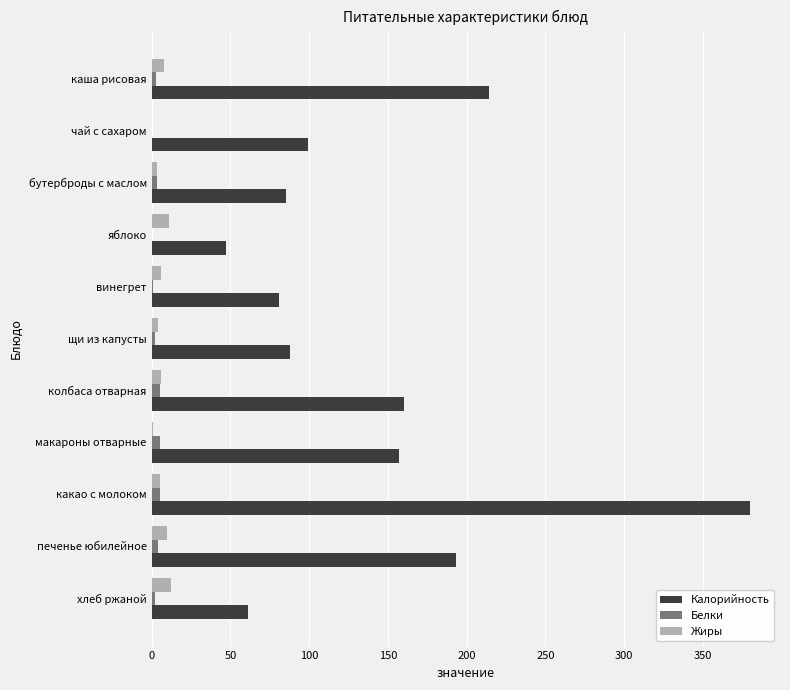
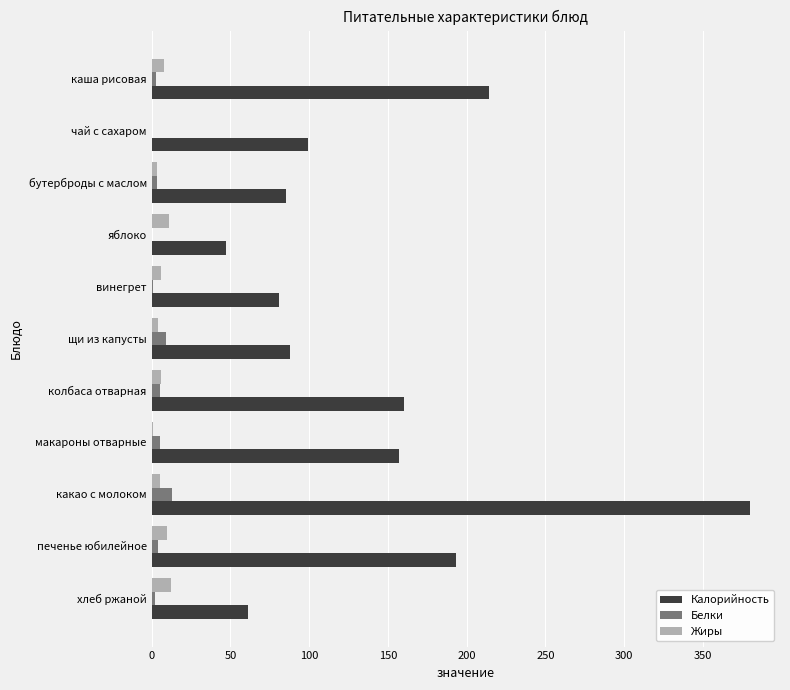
  {
    "Калорийность": {
      "каша рисовая": 214,
      "чай с сахаром": 99,
      "бутерброды с маслом": 86,
      "яблоко": 47,
      "винегрет": 81,
      "щи из капусты": 88,
      "колбаса отварная": 160,
      "макароны отварные": 157,
      "какао с молоком": 380,
      "печенье юбилейное": 193,
      "хлеб ржаной": 61
    },
    "Белки": {
      "каша рисовая": 3,
      "чай с сахаром": 0,
      "бутерброды с маслом": 4,
      "яблоко": 0,
-     "щи из капусты": 2,
+     "щи из капусты": 9,
      "колбаса отварная": 5,
      "макароны отварные": 5,
-     "какао с молоком": 5,
+     "какао с молоком": 13,
      "печенье юбилейное": 4,
      "хлеб ржаной": 2
    },
    "Жиры": {
      "каша рисовая": 8,
      "бутерброды с маслом": 3,
      "яблоко": 11,
      "винегрет": 6,
      "щи из капусты": 4,
      "колбаса отварная": 6,
      "какао с молоком": 5,
      "печенье юбилейное": 10,
      "хлеб ржаной": 13
    }
  }
